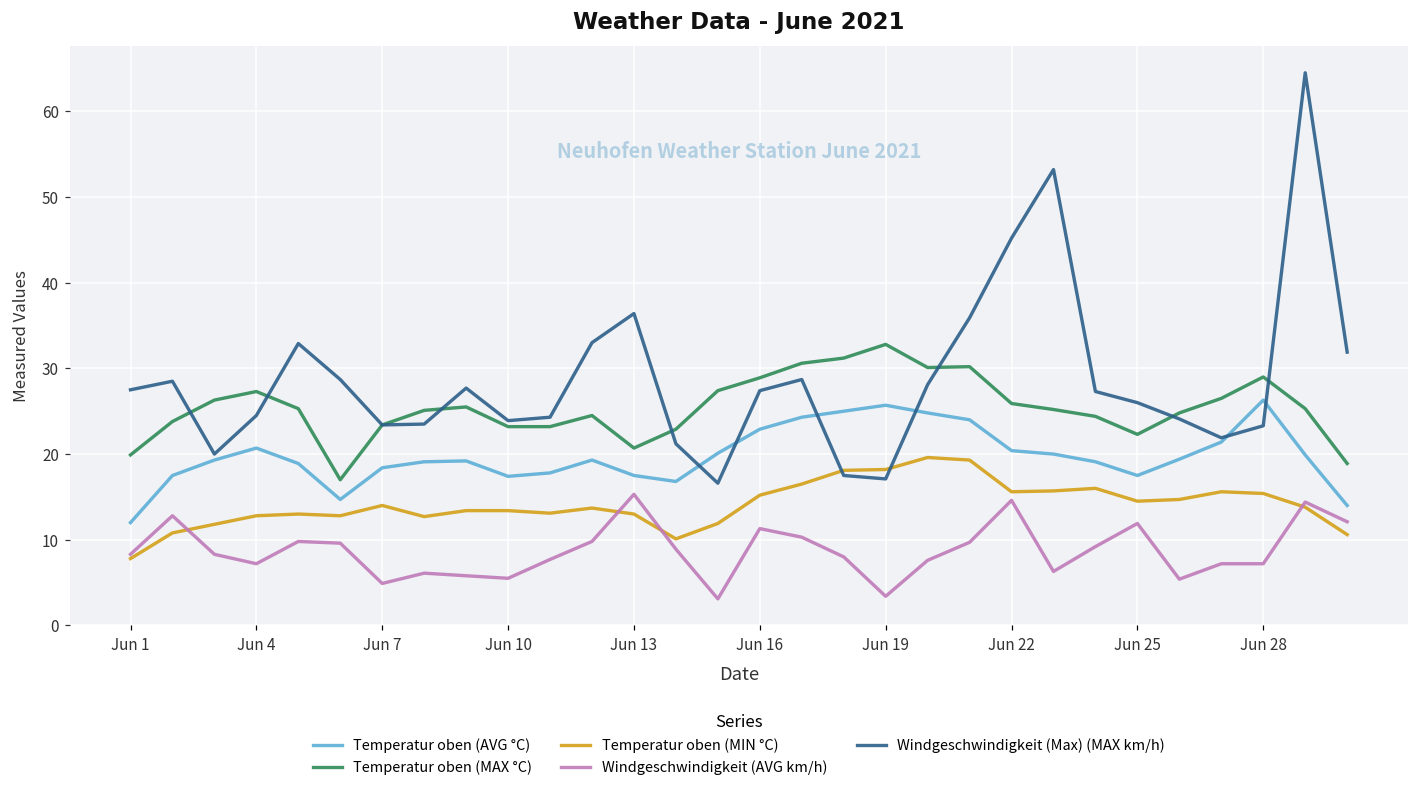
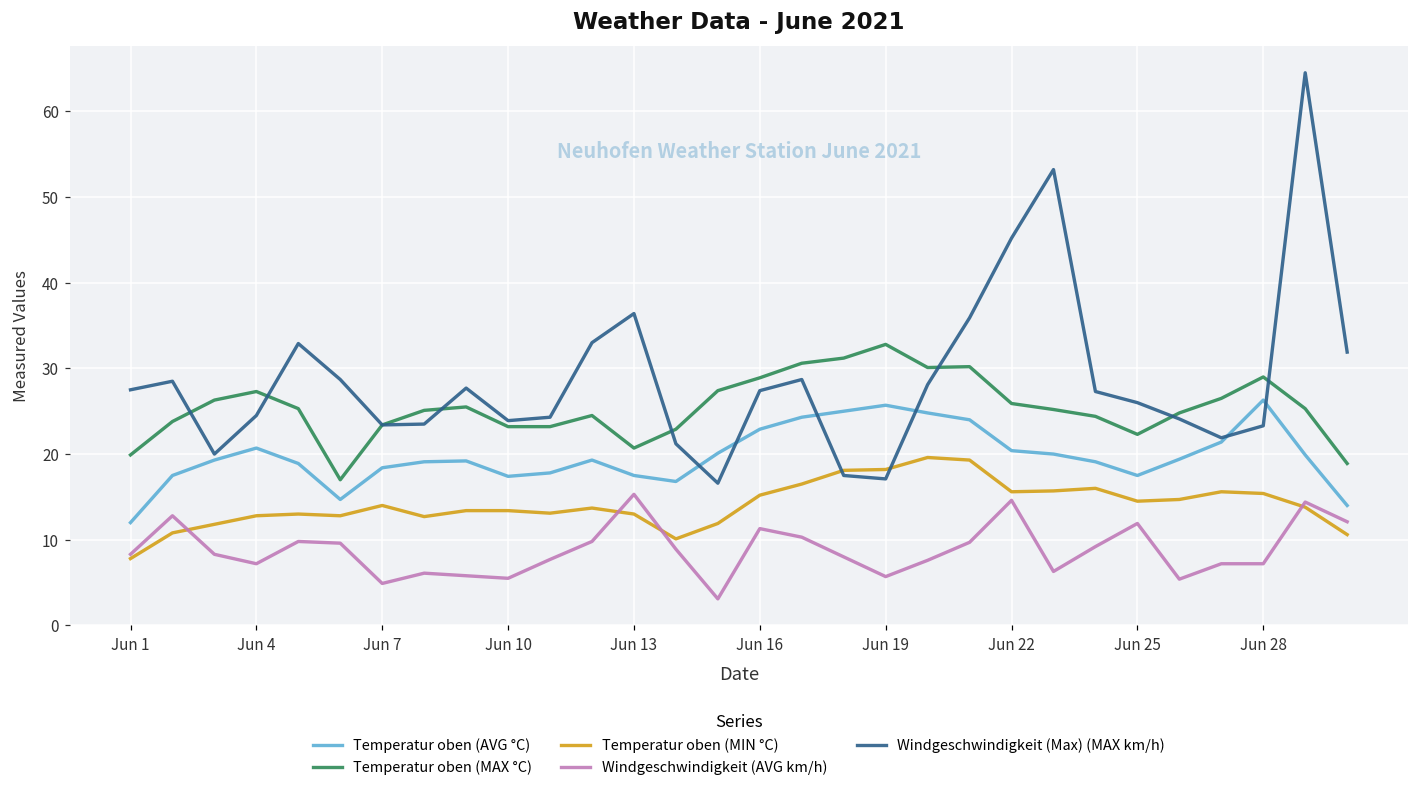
  {
    "Temperatur oben (AVG °C)": {
      "Jun 1": 12,
      "Jun 4": 21,
      "Jun 7": 18,
      "Jun 10": 17,
      "Jun 13": 18,
      "Jun 16": 23,
      "Jun 19": 26,
      "Jun 22": 20,
      "Jun 25": 18,
      "Jun 28": 26
    },
    "Temperatur oben (MAX °C)": {
      "Jun 1": 20,
      "Jun 4": 27,
      "Jun 10": 23,
      "Jun 13": 21,
      "Jun 16": 29,
      "Jun 19": 33,
      "Jun 22": 26,
      "Jun 25": 22,
      "Jun 28": 29
    },
    "Temperatur oben (MIN °C)": {
      "Jun 1": 8,
      "Jun 4": 13,
      "Jun 7": 14,
      "Jun 10": 13,
      "Jun 13": 13,
      "Jun 16": 15,
      "Jun 19": 18,
      "Jun 22": 16,
      "Jun 25": 15,
      "Jun 28": 15
    },
    "Windgeschwindigkeit (AVG km/h)": {
      "Jun 1": 8,
      "Jun 4": 7,
      "Jun 7": 5,
      "Jun 10": 6,
      "Jun 13": 15,
      "Jun 16": 11,
-     "Jun 19": 3,
+     "Jun 19": 6,
      "Jun 22": 15,
      "Jun 25": 12,
      "Jun 28": 7
    },
    "Windgeschwindigkeit (Max) (MAX km/h)": {
      "Jun 1": 28,
      "Jun 4": 25,
      "Jun 10": 24,
      "Jun 13": 36,
      "Jun 16": 27,
      "Jun 19": 17,
      "Jun 22": 45,
      "Jun 25": 26,
      "Jun 28": 23
    }
  }
